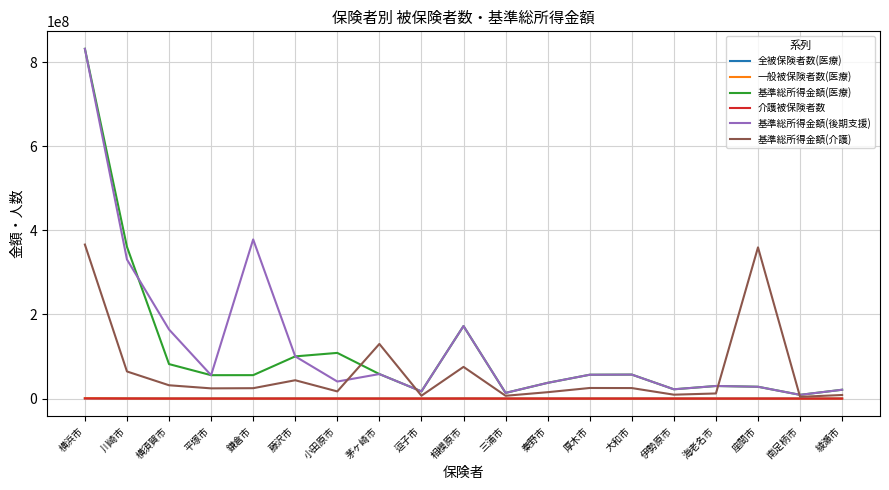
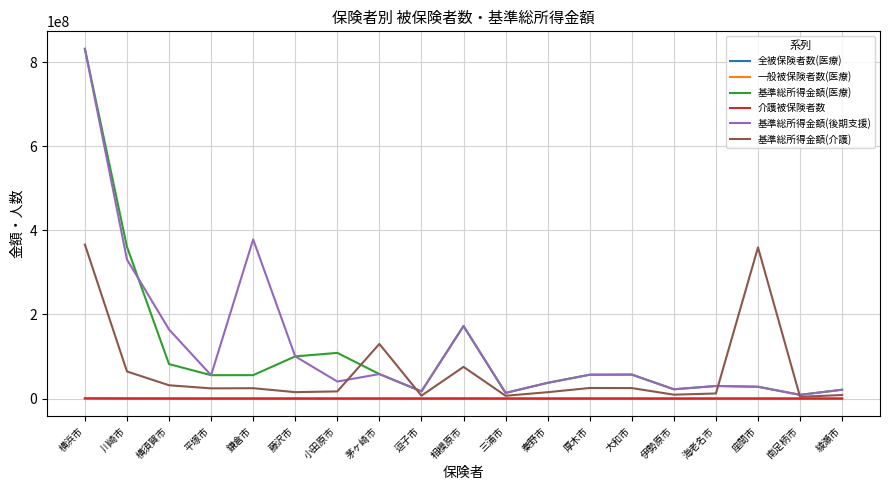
  {
    "基準総所得金額(医療)": {
      "川崎市": 360000000,
      "横須賀市": 80000000,
      "鎌倉市": 60000000,
      "小田原市": 110000000
    },
    "基準総所得金額(後期支援)": {
      "川崎市": 330000000,
      "横須賀市": 160000000,
      "鎌倉市": 380000000,
      "小田原市": 40000000
    },
    "基準総所得金額(介護)": {
      "横浜市": 370000000,
      "川崎市": 60000000,
      "横須賀市": 30000000,
      "平塚市": 20000000,
      "鎌倉市": 20000000,
-     "藤沢市": 40000000,
+     "藤沢市": 20000000,
      "小田原市": 20000000,
      "茅ヶ崎市": 130000000,
      "逗子市": 10000000,
      "相模原市": 80000000,
      "三浦市": 10000000,
      "秦野市": 20000000,
      "厚木市": 30000000,
      "大和市": 30000000,
      "伊勢原市": 10000000,
      "海老名市": 10000000,
      "座間市": 360000000,
      "綾瀬市": 10000000
    }
  }
